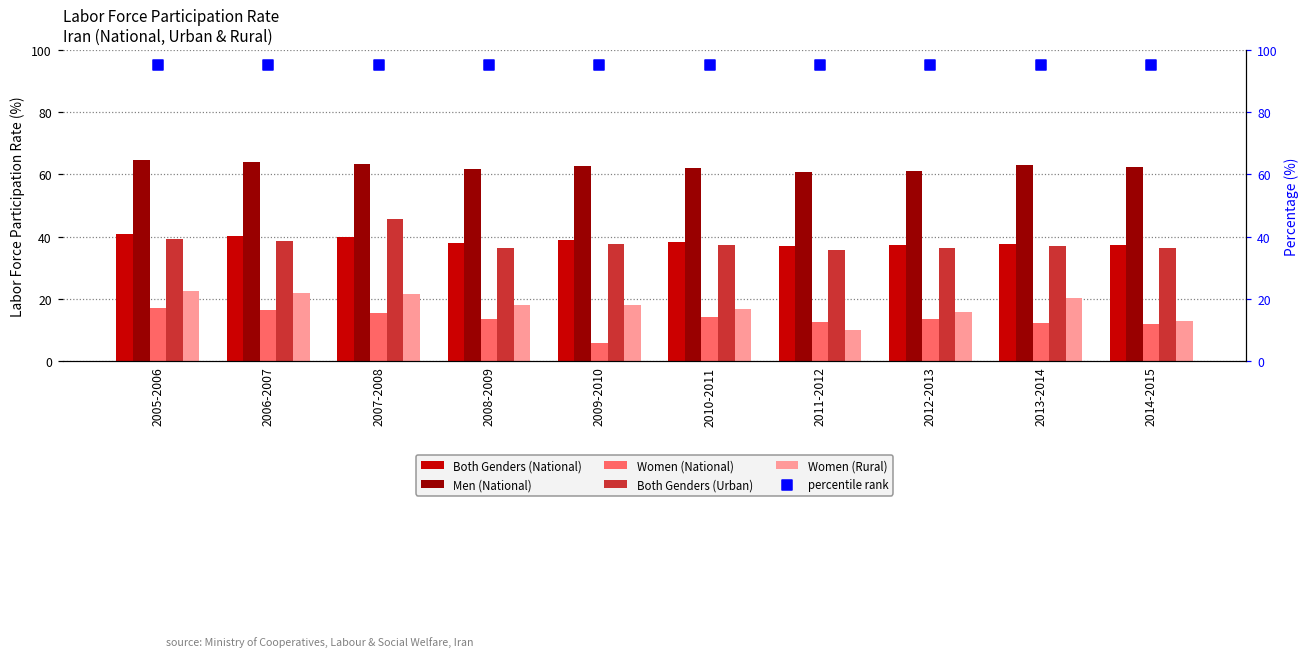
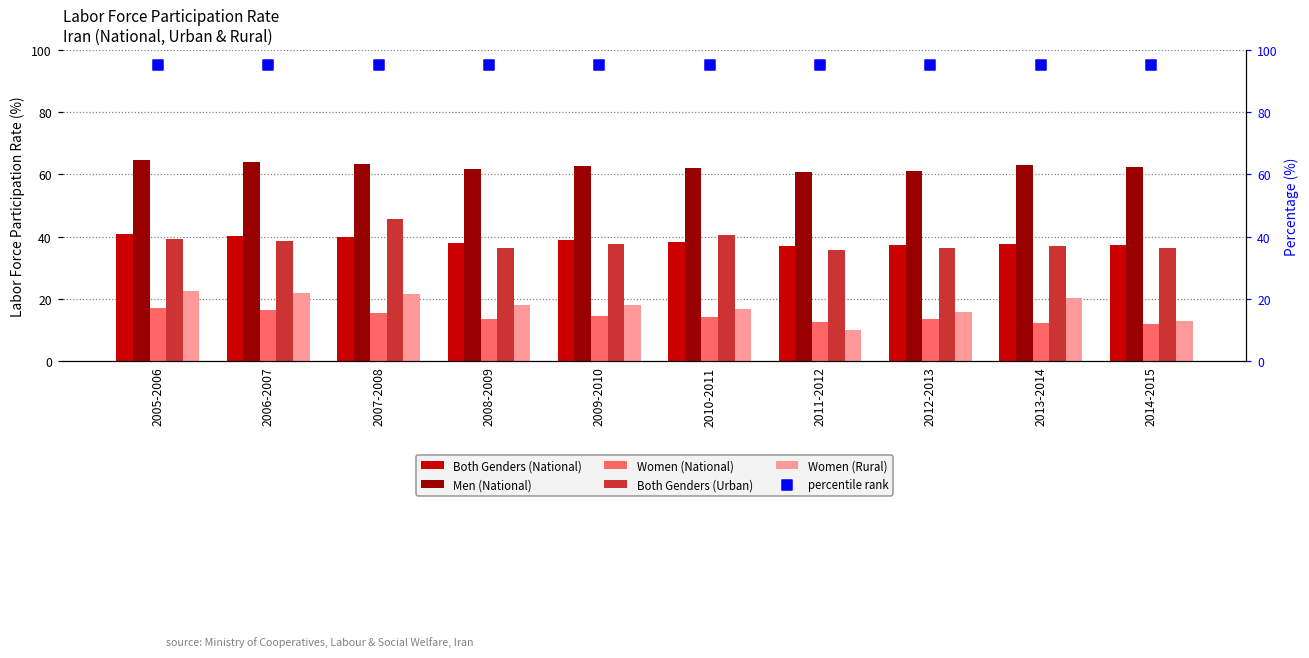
  {
    "Women (National)": {
      "2005-2006": 17,
      "2006-2007": 16,
      "2007-2008": 16,
      "2008-2009": 14,
-     "2009-2010": 6,
+     "2009-2010": 15,
      "2010-2011": 14,
      "2011-2012": 13,
      "2012-2013": 14,
      "2013-2014": 12,
      "2014-2015": 12
    },
    "Both Genders (Urban)": {
      "2005-2006": 39,
      "2006-2007": 39,
      "2007-2008": 46,
      "2008-2009": 37,
      "2009-2010": 38,
-     "2010-2011": 37,
+     "2010-2011": 41,
      "2011-2012": 36,
      "2012-2013": 37,
      "2013-2014": 37,
      "2014-2015": 37
    },
    "Women (Rural)": {
      "2005-2006": 23,
      "2006-2007": 22,
      "2007-2008": 22,
      "2008-2009": 18,
      "2009-2010": 18,
      "2010-2011": 17,
      "2011-2012": 10,
      "2012-2013": 16,
      "2013-2014": 20,
      "2014-2015": 13
    }
  }
